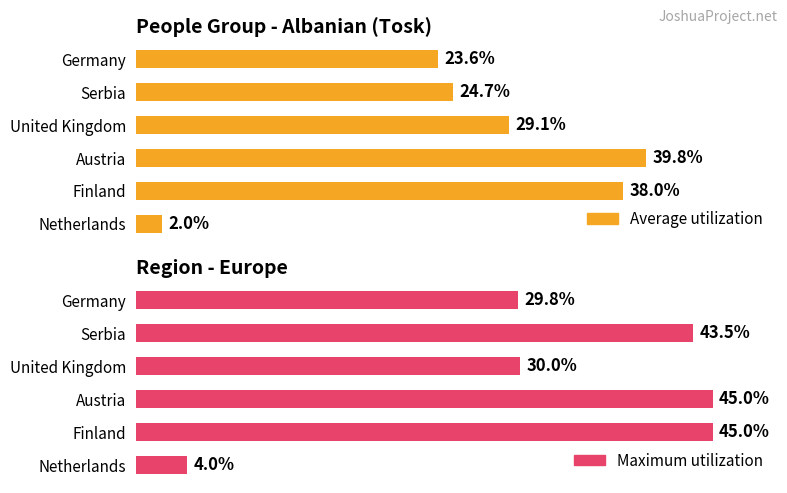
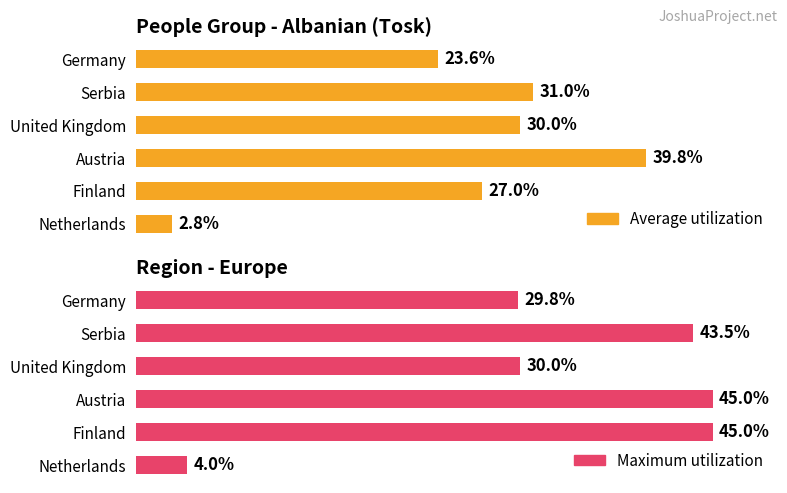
  {
    "People Group - Albanian (Tosk)": {
      "Germany": "23.6%",
-     "Serbia": "24.7%",
-     "United Kingdom": "29.1%",
+     "Serbia": "31.0%",
+     "United Kingdom": "30.0%",
      "Austria": "39.8%",
-     "Finland": "38.0%",
-     "Netherlands": "2.0%"
+     "Finland": "27.0%",
+     "Netherlands": "2.8%"
    },
    "Region - Europe": {
      "Germany": "29.8%",
      "Serbia": "43.5%",
      "United Kingdom": "30.0%",
      "Austria": "45.0%",
      "Finland": "45.0%",
      "Netherlands": "4.0%"
    }
  }
